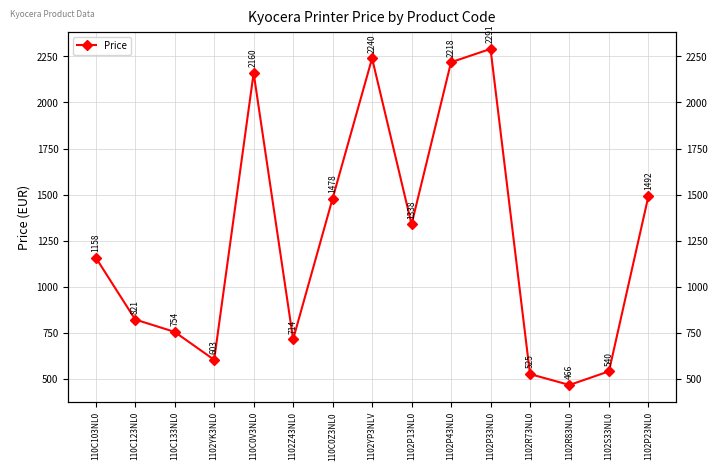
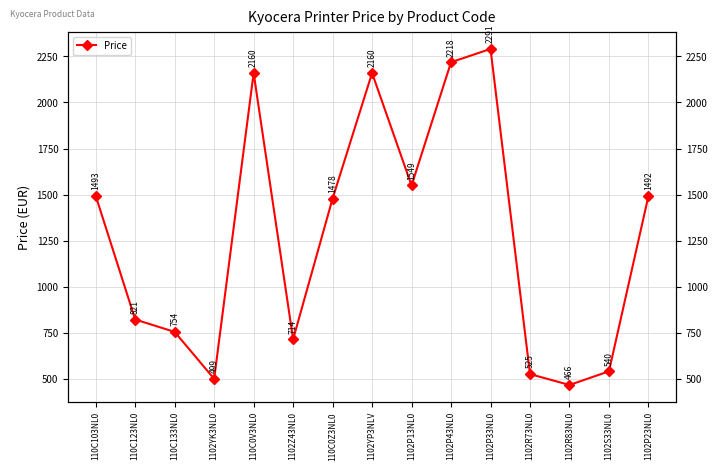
  {
-   "110C103NL0": 1158,
+   "110C103NL0": 1493,
    "110C123NL0": 821,
    "110C133NL0": 754,
-   "1102YK3NL0": 603,
+   "1102YK3NL0": 499,
    "110C0V3NL0": 2160,
    "1102Z43NL0": 714,
    "110C0Z3NL0": 1478,
-   "1102YP3NLV": 2240,
-   "1102P13NL0": 1338,
+   "1102YP3NLV": 2160,
+   "1102P13NL0": 1549,
    "1102P43NL0": 2218,
    "1102P33NL0": 2291,
    "1102R73NL0": 525,
    "1102R83NL0": 466,
    "1102S33NL0": 540,
    "1102P23NL0": 1492
  }
